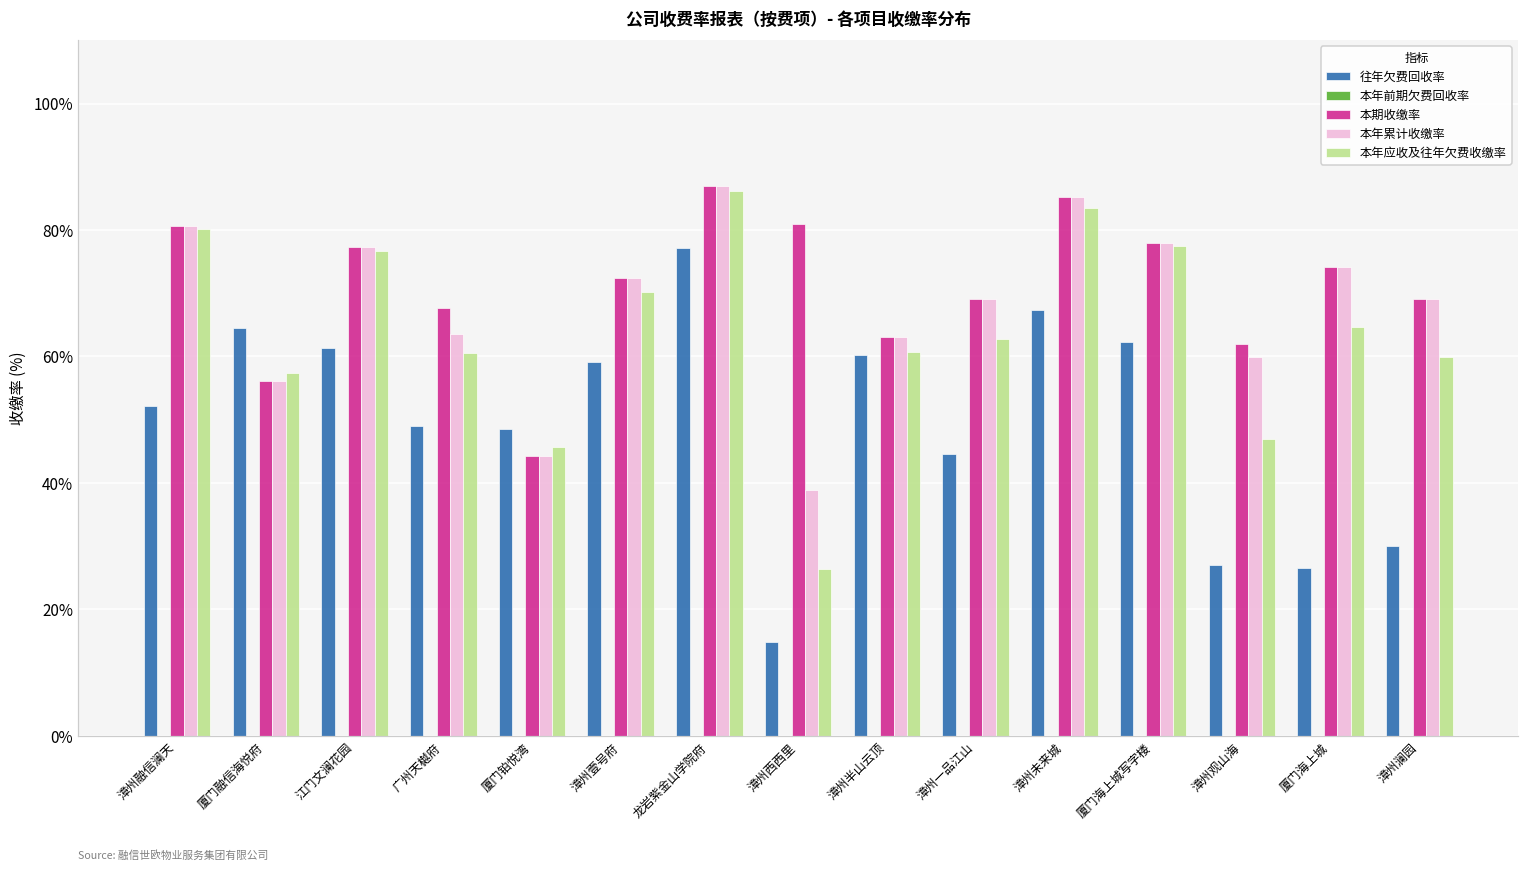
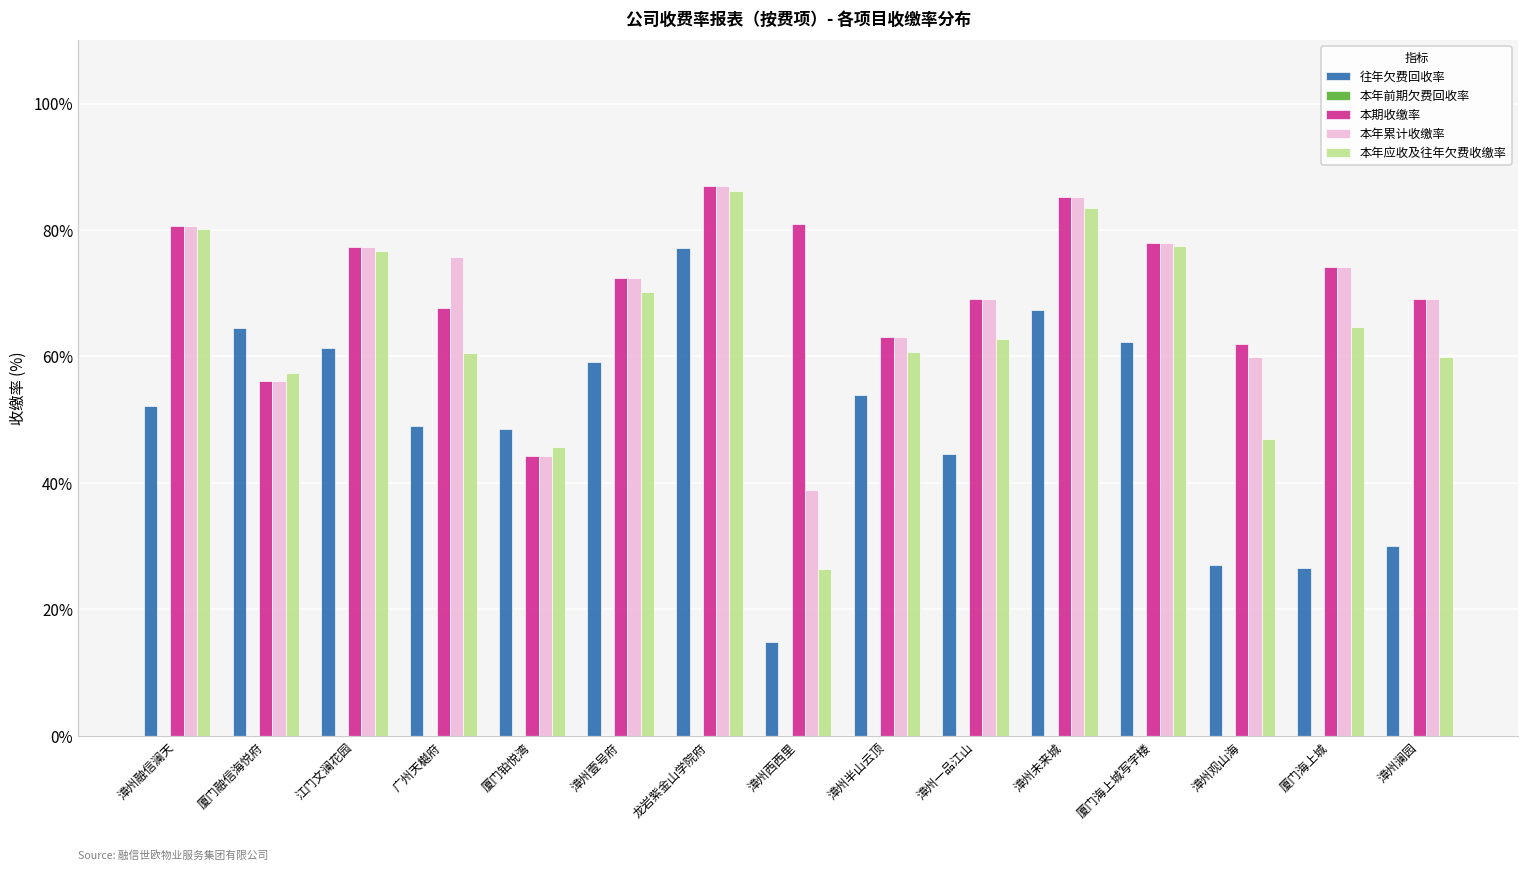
  {
    "往年欠费回收率": {
      "漳州融信澜天": "52%",
      "厦门融信海悦府": "65%",
      "江门文澜花园": "61%",
      "广州天樾府": "49%",
      "厦门铂悦湾": "49%",
      "漳州壹号府": "59%",
      "龙岩紫金山学院府": "77%",
      "漳州西西里": "15%",
-     "漳州半山云顶": "60%",
+     "漳州半山云顶": "54%",
      "漳州一品江山": "45%",
      "漳州未来城": "67%",
      "厦门海上城写字楼": "62%",
      "漳州观山海": "27%",
      "厦门海上城": "27%",
      "漳州澜园": "30%"
    },
    "本年前期欠费回收率": {
      "漳州融信澜天": "0%",
      "厦门融信海悦府": "0%",
      "江门文澜花园": "0%",
      "广州天樾府": "0%",
      "厦门铂悦湾": "0%",
      "漳州壹号府": "0%",
      "龙岩紫金山学院府": "0%",
      "漳州西西里": "0%",
      "漳州半山云顶": "0%",
      "漳州一品江山": "0%",
      "漳州未来城": "0%",
      "厦门海上城写字楼": "0%",
      "漳州观山海": "0%",
      "厦门海上城": "0%",
      "漳州澜园": "0%"
    },
    "本期收缴率": {
      "漳州融信澜天": "81%",
      "厦门融信海悦府": "56%",
      "江门文澜花园": "77%",
      "广州天樾府": "68%",
      "厦门铂悦湾": "44%",
      "漳州壹号府": "72%",
      "龙岩紫金山学院府": "87%",
      "漳州西西里": "81%",
      "漳州半山云顶": "63%",
      "漳州一品江山": "69%",
      "漳州未来城": "85%",
      "厦门海上城写字楼": "78%",
      "漳州观山海": "62%",
      "厦门海上城": "74%",
      "漳州澜园": "69%"
    },
    "本年累计收缴率": {
      "漳州融信澜天": "81%",
      "厦门融信海悦府": "56%",
      "江门文澜花园": "77%",
-     "广州天樾府": "64%",
+     "广州天樾府": "76%",
      "厦门铂悦湾": "44%",
      "漳州壹号府": "72%",
      "龙岩紫金山学院府": "87%",
      "漳州西西里": "39%",
      "漳州半山云顶": "63%",
      "漳州一品江山": "69%",
      "漳州未来城": "85%",
      "厦门海上城写字楼": "78%",
      "漳州观山海": "60%",
      "厦门海上城": "74%",
      "漳州澜园": "69%"
    },
    "本年应收及往年欠费收缴率": {
      "漳州融信澜天": "80%",
      "厦门融信海悦府": "57%",
      "江门文澜花园": "77%",
      "广州天樾府": "61%",
      "厦门铂悦湾": "46%",
      "漳州壹号府": "70%",
      "龙岩紫金山学院府": "86%",
      "漳州西西里": "26%",
      "漳州半山云顶": "61%",
      "漳州一品江山": "63%",
      "漳州未来城": "84%",
      "厦门海上城写字楼": "77%",
      "漳州观山海": "47%",
      "厦门海上城": "65%",
      "漳州澜园": "60%"
    }
  }
